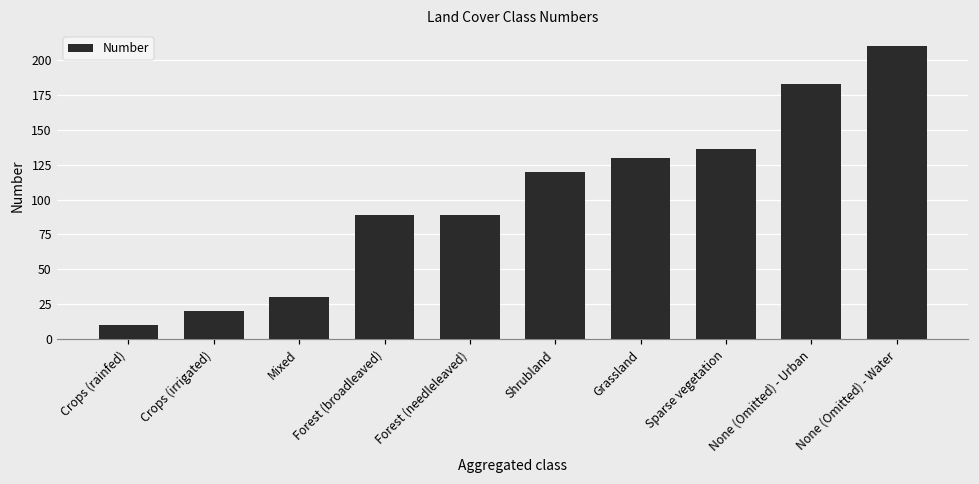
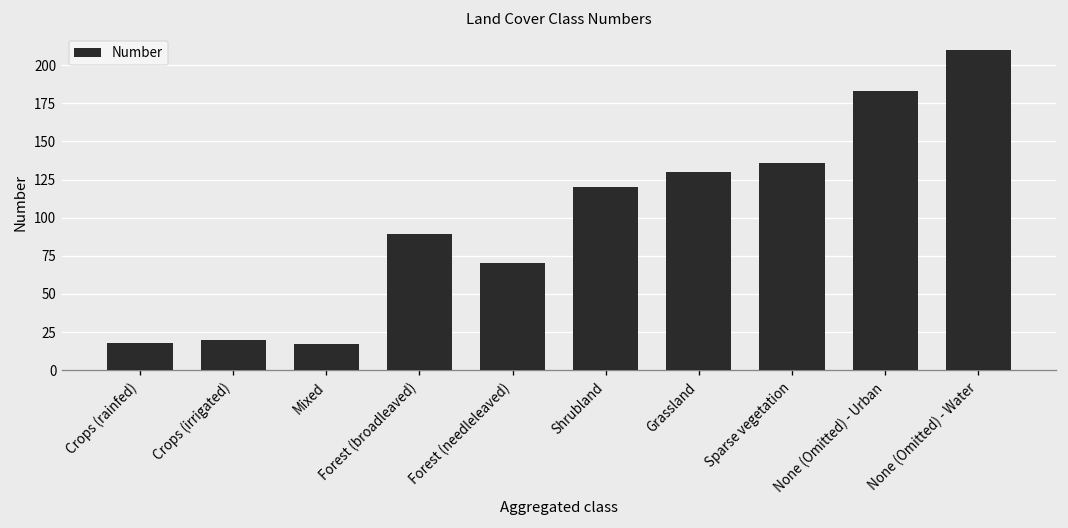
  {
-   "Crops (rainfed)": 10,
+   "Crops (rainfed)": 18,
    "Crops (irrigated)": 20,
-   "Mixed": 30,
+   "Mixed": 17,
    "Forest (broadleaved)": 89,
-   "Forest (needleleaved)": 89,
+   "Forest (needleleaved)": 70,
    "Shrubland": 120,
    "Grassland": 130,
    "Sparse vegetation": 136,
    "None (Omitted) - Urban": 183,
    "None (Omitted) - Water": 210
  }
